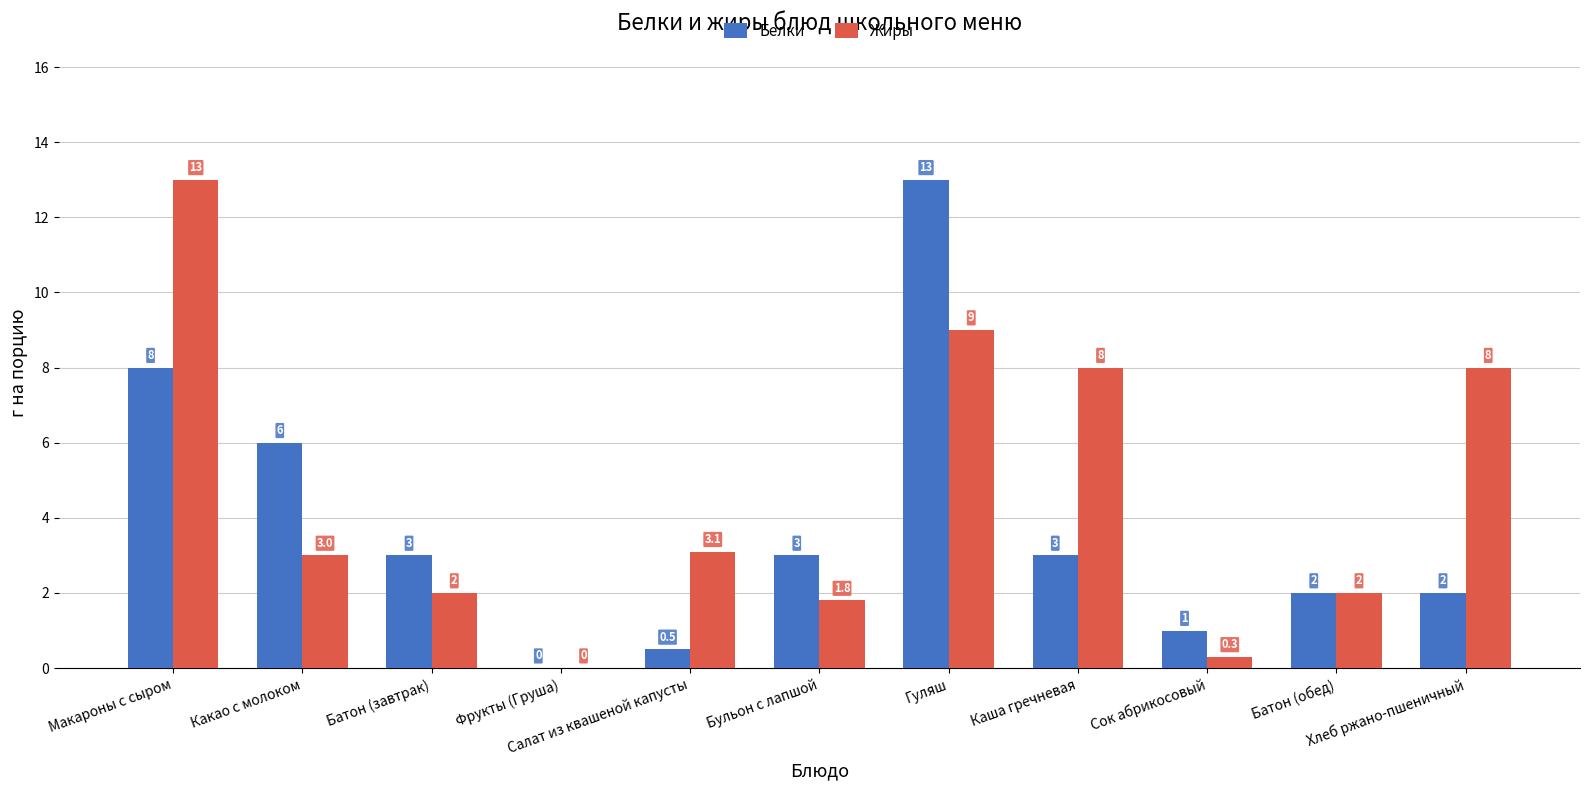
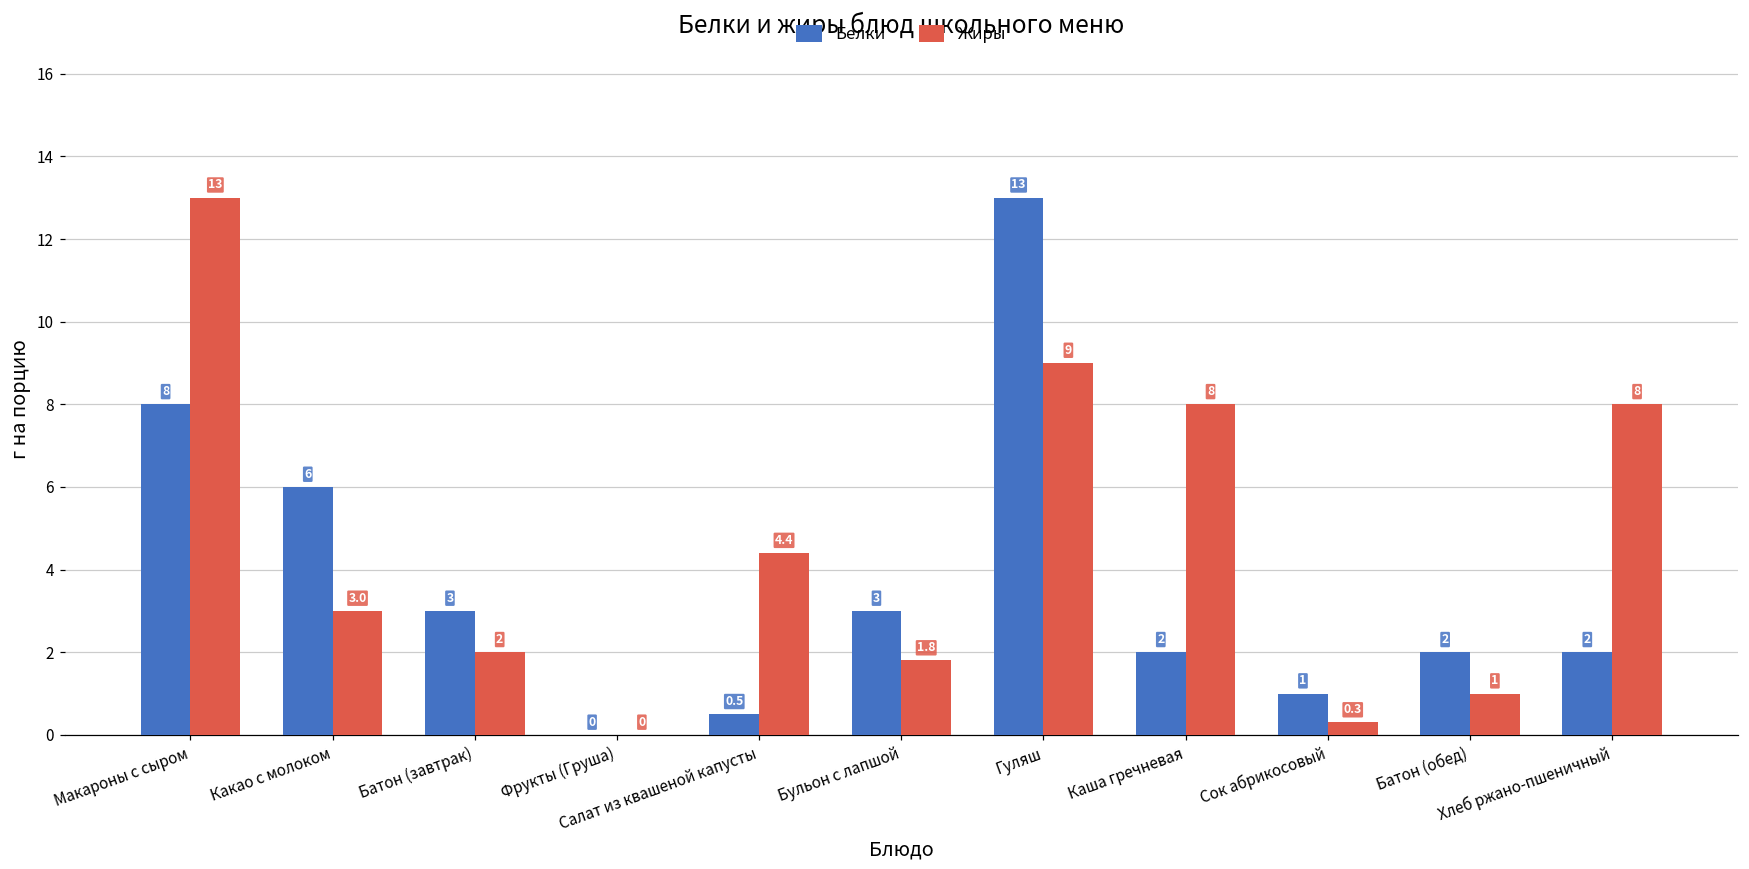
  {
    "Белки": {
-     "Каша гречневая": 3
+     "Каша гречневая": 2
    },
    "Жиры": {
-     "Салат из квашеной капусты": 3.1,
-     "Батон (обед)": 2
+     "Салат из квашеной капусты": 4.4,
+     "Батон (обед)": 1
    }
  }
